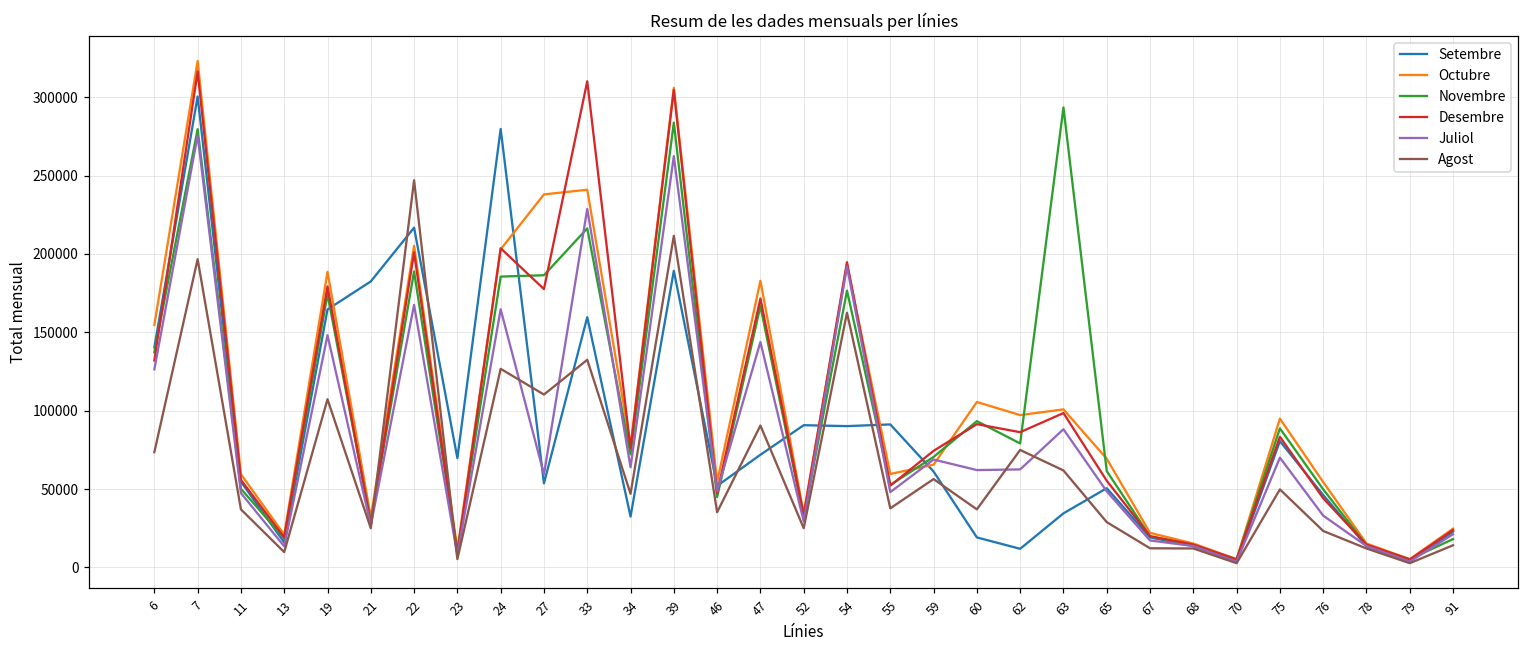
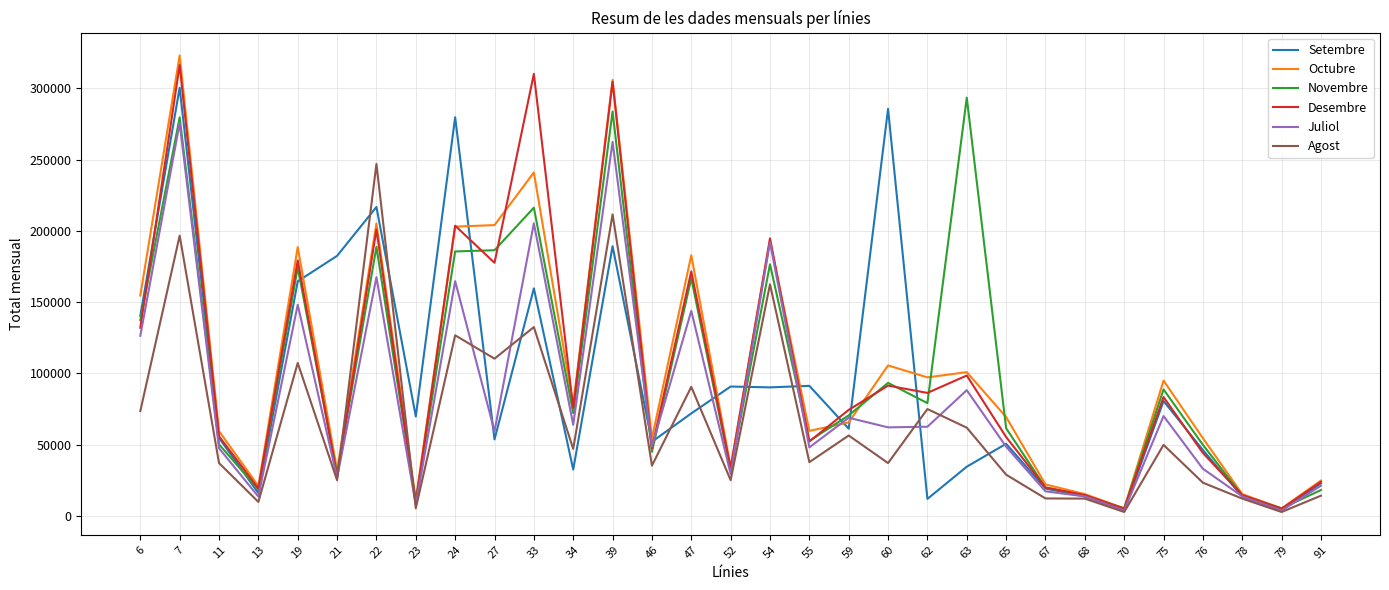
  {
    "Setembre": {
      "6": 140000,
      "7": 301000,
      "13": 16000,
      "19": 165000,
      "21": 182000,
      "22": 217000,
      "23": 70000,
      "24": 280000,
      "27": 54000,
      "33": 160000,
      "34": 32000,
      "39": 189000,
      "46": 52000,
      "47": 72000,
      "52": 91000,
      "54": 90000,
      "55": 91000,
      "59": 61000,
-     "60": 19000,
+     "60": 286000,
      "62": 12000,
      "63": 34000,
      "65": 51000,
      "75": 81000,
      "76": 46000
    },
    "Octubre": {
      "6": 155000,
      "7": 323000,
      "11": 59000,
      "19": 189000,
      "21": 32000,
      "22": 205000,
-     "27": 238000,
+     "27": 204000,
      "33": 241000,
      "46": 54000,
      "47": 183000,
      "55": 60000,
      "59": 66000,
      "60": 106000,
      "62": 97000,
      "63": 101000,
      "65": 69000,
      "67": 22000,
      "75": 95000,
      "76": 54000
    },
    "Novembre": {
      "6": 137000,
      "7": 280000,
      "11": 50000,
      "19": 174000,
      "22": 189000,
      "24": 186000,
      "27": 186000,
      "33": 216000,
      "34": 72000,
      "39": 284000,
      "46": 45000,
      "47": 167000,
      "54": 177000,
      "60": 93000,
      "62": 79000,
      "63": 294000,
      "65": 61000,
      "75": 89000,
      "76": 50000,
      "91": 18000
    },
    "Desembre": {
      "6": 132000,
      "7": 316000,
      "19": 179000,
      "22": 201000,
      "27": 178000,
      "33": 310000,
      "47": 172000,
      "59": 74000,
      "60": 91000,
      "62": 86000,
      "63": 98000,
      "65": 55000,
      "75": 83000,
      "76": 44000
    },
    "Juliol": {
      "6": 126000,
      "7": 276000,
      "11": 47000,
      "13": 13000,
      "19": 148000,
      "22": 168000,
      "24": 165000,
      "27": 59000,
-     "33": 229000,
+     "33": 205000,
      "34": 64000,
      "39": 262000,
      "47": 144000,
      "52": 29000,
      "55": 48000,
      "60": 62000,
      "62": 63000,
      "63": 88000,
      "65": 49000,
      "67": 17000,
      "75": 70000,
      "76": 33000
    },
    "Agost": {
      "6": 74000,
      "7": 197000,
      "11": 37000,
      "13": 10000,
      "19": 107000,
      "21": 25000,
      "22": 247000,
      "23": 5000,
      "24": 127000,
      "27": 110000,
      "33": 132000,
      "34": 47000,
      "39": 212000,
      "46": 35000,
      "47": 91000,
      "52": 25000,
      "54": 163000,
      "55": 38000,
      "59": 56000,
      "60": 37000,
      "62": 75000,
      "63": 62000,
      "65": 29000,
      "67": 12000,
      "75": 50000,
      "76": 23000,
      "91": 14000
    }
  }
